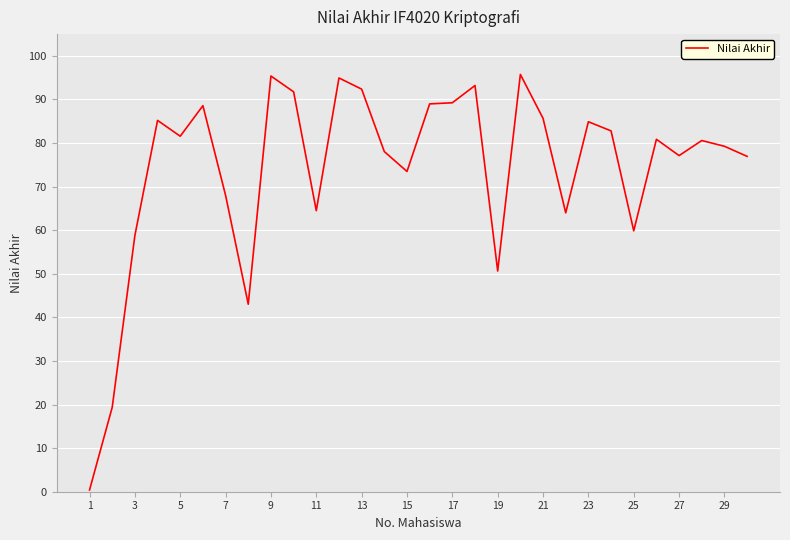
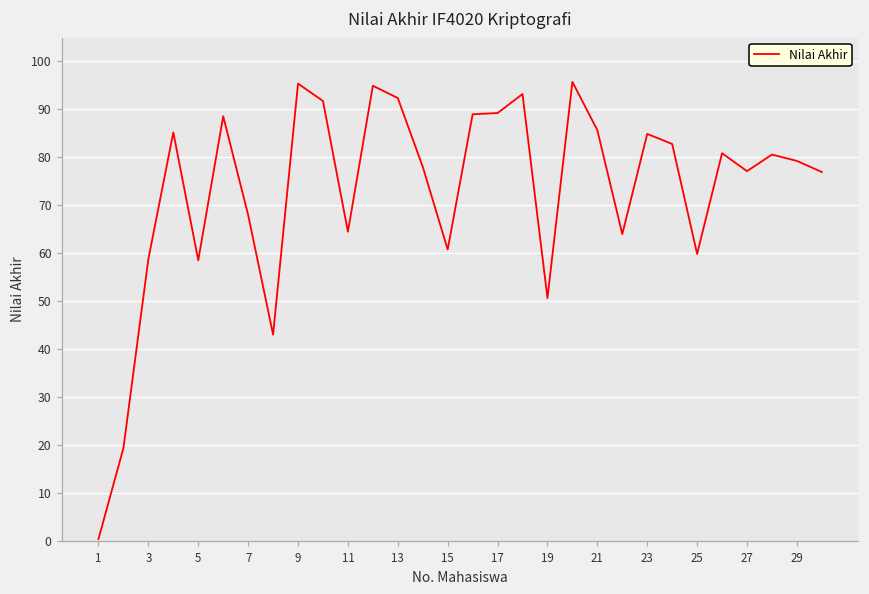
  {
    "1": 0,
    "3": 59,
-   "5": 82,
+   "5": 59,
    "7": 68,
    "9": 95,
    "11": 64,
    "13": 92,
-   "15": 73,
+   "15": 61,
    "17": 89,
    "19": 51,
    "21": 86,
    "23": 85,
    "25": 60,
    "27": 77,
    "29": 79
  }
